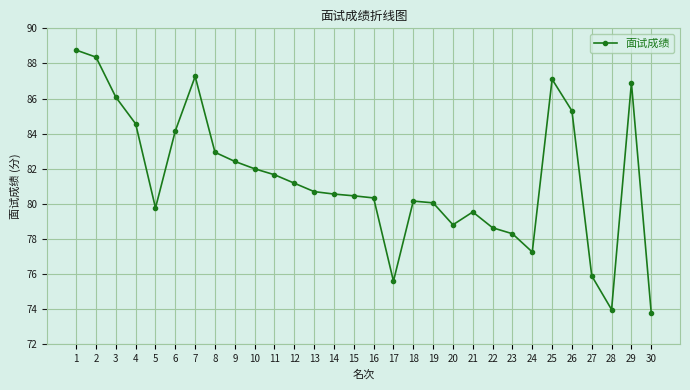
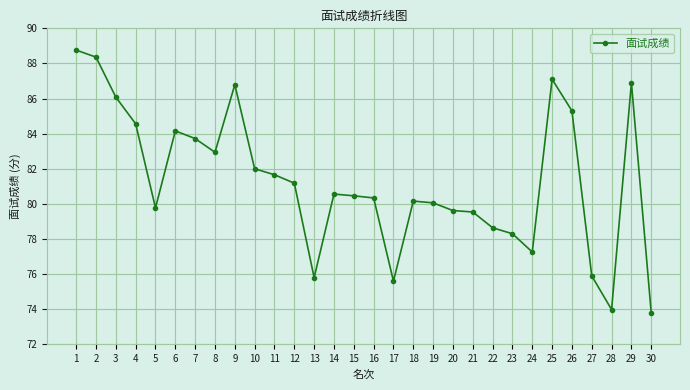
  {
    "1": 88.8,
    "2": 88.4,
    "3": 86.1,
    "4": 84.6,
    "5": 79.8,
    "6": 84.2,
-   "7": 87.3,
+   "7": 83.7,
    "8": 82.9,
-   "9": 82.4,
+   "9": 86.8,
    "10": 82.0,
    "11": 81.7,
    "12": 81.2,
-   "13": 80.7,
+   "13": 75.8,
    "14": 80.6,
    "15": 80.5,
    "16": 80.3,
    "17": 75.6,
    "18": 80.2,
    "19": 80.1,
-   "20": 78.8,
+   "20": 79.6,
    "21": 79.5,
    "22": 78.6,
    "23": 78.3,
    "24": 77.3,
    "25": 87.1,
    "26": 85.3,
    "27": 75.9,
    "28": 74.0,
    "29": 86.9,
    "30": 73.8
  }
